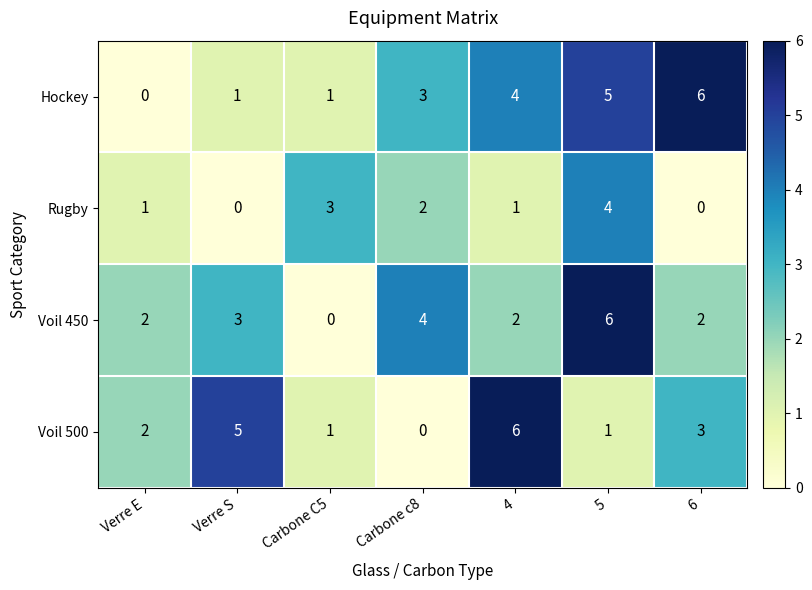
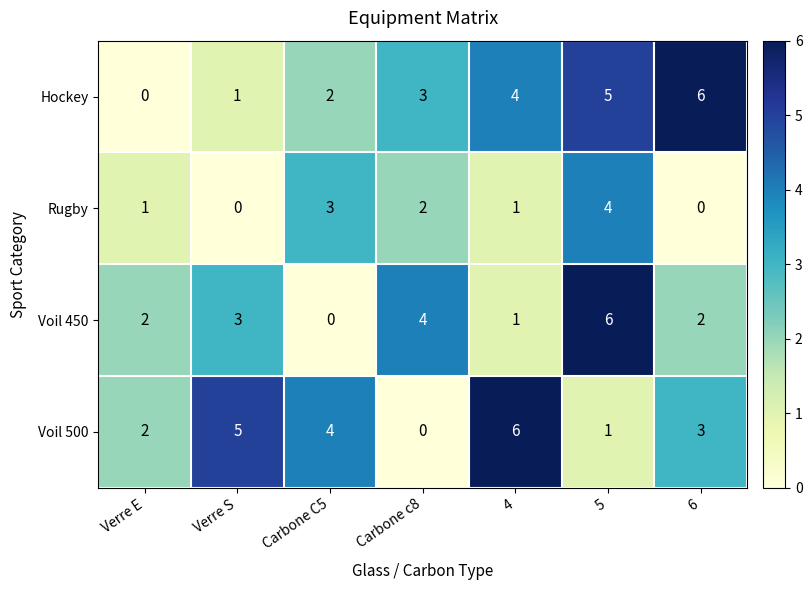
  {
    "Hockey": {
      "Verre E": 0,
      "Verre S": 1,
-     "Carbone C5": 1,
+     "Carbone C5": 2,
      "Carbone c8": 3,
      "4": 4,
      "5": 5,
      "6": 6
    },
    "Rugby": {
      "Verre E": 1,
      "Verre S": 0,
      "Carbone C5": 3,
      "Carbone c8": 2,
      "4": 1,
      "5": 4,
      "6": 0
    },
    "Voil 450": {
      "Verre E": 2,
      "Verre S": 3,
      "Carbone C5": 0,
      "Carbone c8": 4,
-     "4": 2,
+     "4": 1,
      "5": 6,
      "6": 2
    },
    "Voil 500": {
      "Verre E": 2,
      "Verre S": 5,
-     "Carbone C5": 1,
+     "Carbone C5": 4,
      "Carbone c8": 0,
      "4": 6,
      "5": 1,
      "6": 3
    }
  }
